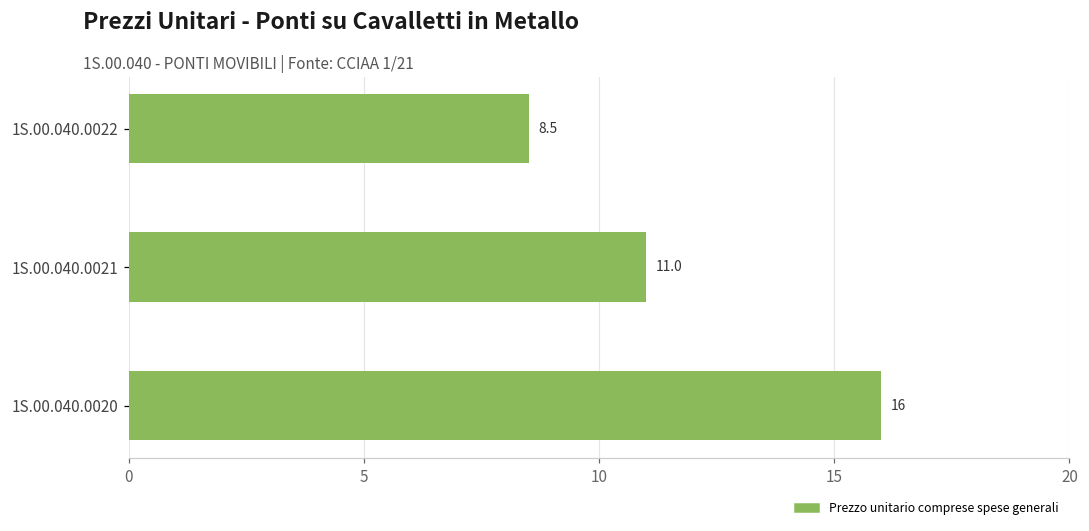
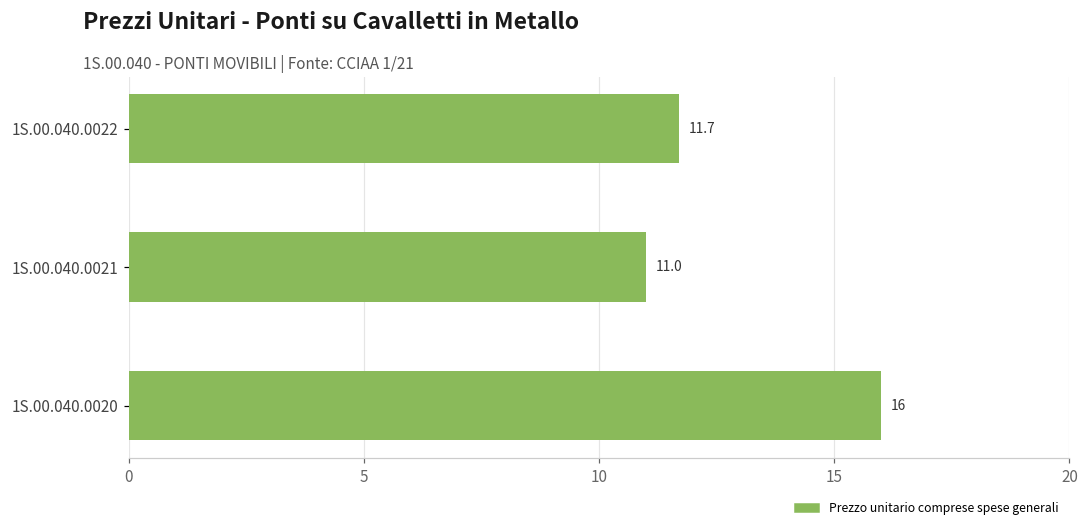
  {
-   "1S.00.040.0022": 8.5,
+   "1S.00.040.0022": 11.7,
    "1S.00.040.0021": 11.0,
    "1S.00.040.0020": 16
  }
